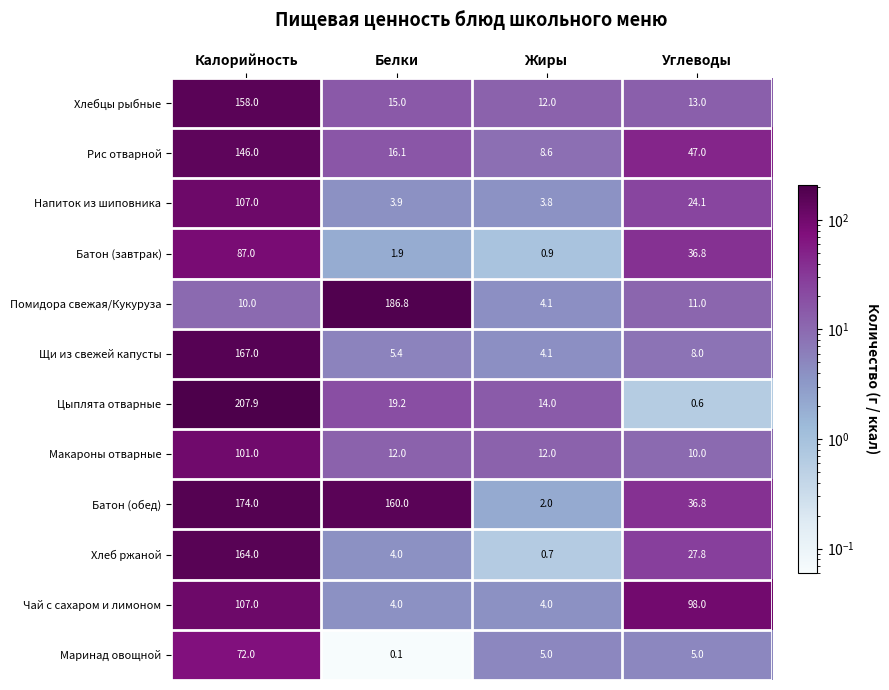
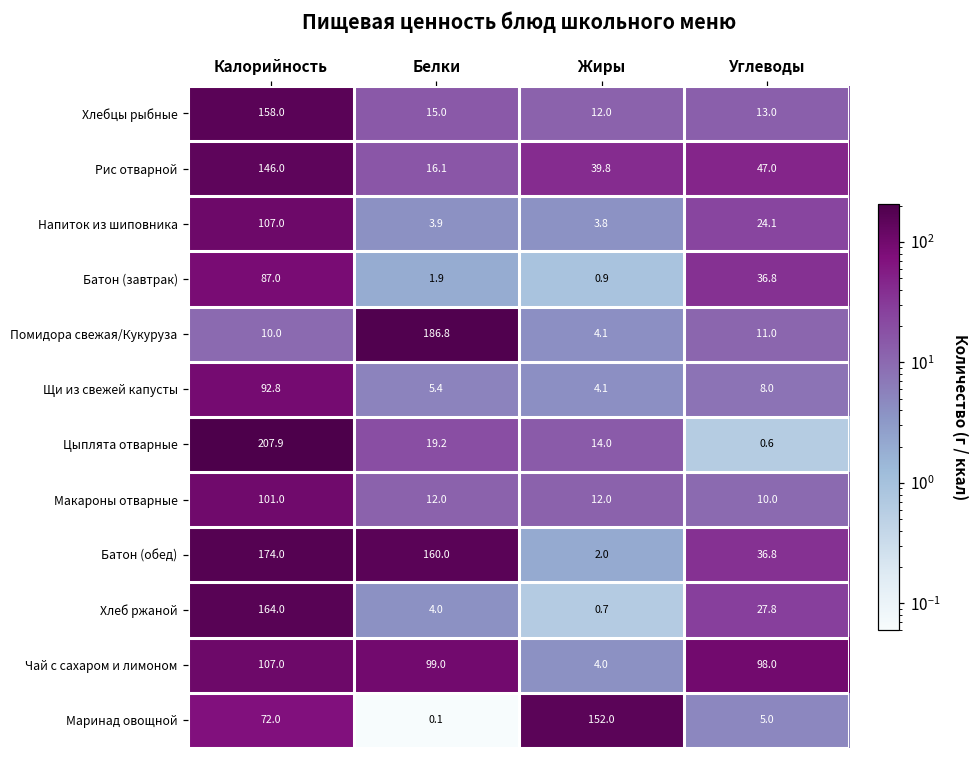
  {
    "Хлебцы рыбные": {
      "Калорийность": 158.0,
      "Белки": 15.0,
      "Жиры": 12.0,
      "Углеводы": 13.0
    },
    "Рис отварной": {
      "Калорийность": 146.0,
      "Белки": 16.1,
-     "Жиры": 8.6,
+     "Жиры": 39.8,
      "Углеводы": 47.0
    },
    "Напиток из шиповника": {
      "Калорийность": 107.0,
      "Белки": 3.9,
      "Жиры": 3.8,
      "Углеводы": 24.1
    },
    "Батон (завтрак)": {
      "Калорийность": 87.0,
      "Белки": 1.9,
      "Жиры": 0.9,
      "Углеводы": 36.8
    },
    "Помидора свежая/Кукуруза": {
      "Калорийность": 10.0,
      "Белки": 186.8,
      "Жиры": 4.1,
      "Углеводы": 11.0
    },
    "Щи из свежей капусты": {
-     "Калорийность": 167.0,
+     "Калорийность": 92.8,
      "Белки": 5.4,
      "Жиры": 4.1,
      "Углеводы": 8.0
    },
    "Цыплята отварные": {
      "Калорийность": 207.9,
      "Белки": 19.2,
      "Жиры": 14.0,
      "Углеводы": 0.6
    },
    "Макароны отварные": {
      "Калорийность": 101.0,
      "Белки": 12.0,
      "Жиры": 12.0,
      "Углеводы": 10.0
    },
    "Батон (обед)": {
      "Калорийность": 174.0,
      "Белки": 160.0,
      "Жиры": 2.0,
      "Углеводы": 36.8
    },
    "Хлеб ржаной": {
      "Калорийность": 164.0,
      "Белки": 4.0,
      "Жиры": 0.7,
      "Углеводы": 27.8
    },
    "Чай с сахаром и лимоном": {
      "Калорийность": 107.0,
-     "Белки": 4.0,
+     "Белки": 99.0,
      "Жиры": 4.0,
      "Углеводы": 98.0
    },
    "Маринад овощной": {
      "Калорийность": 72.0,
      "Белки": 0.1,
-     "Жиры": 5.0,
+     "Жиры": 152.0,
      "Углеводы": 5.0
    }
  }
